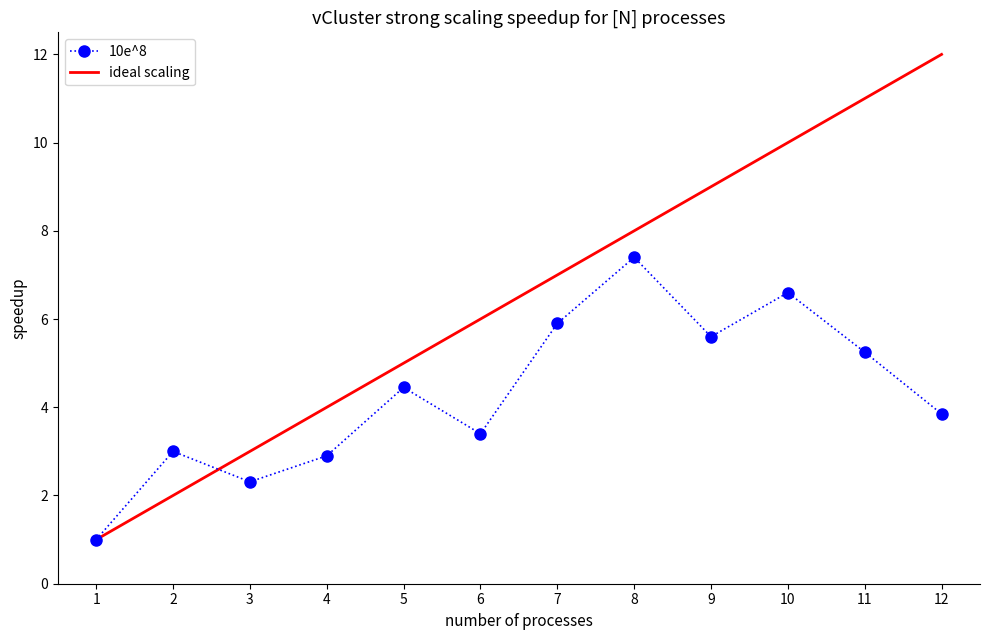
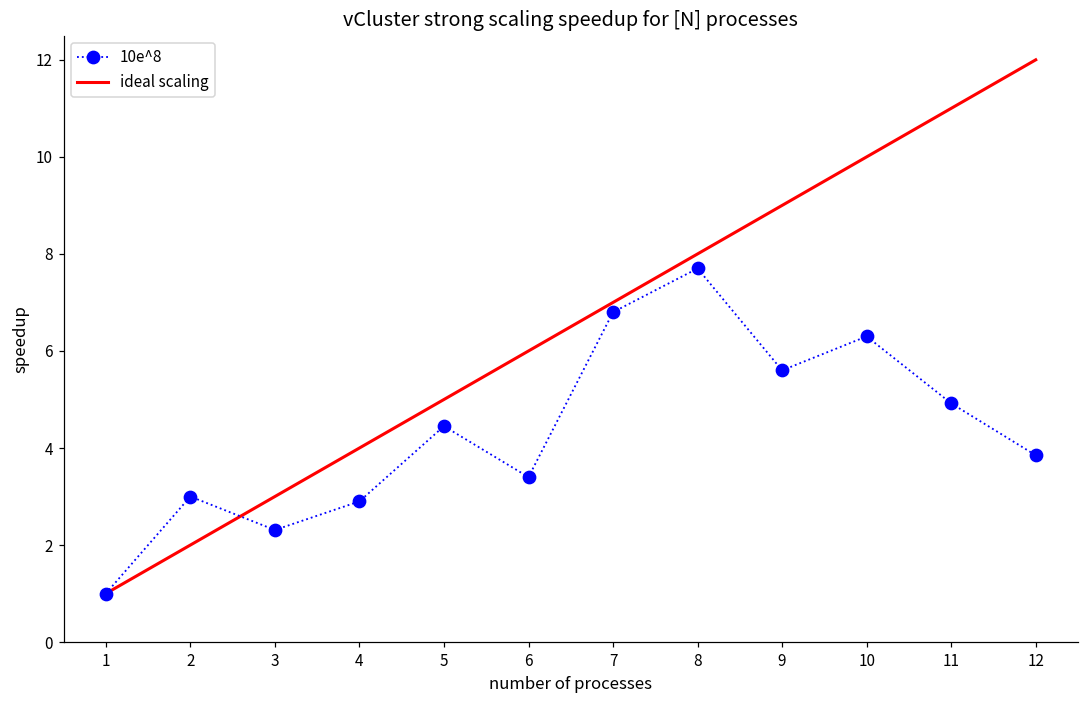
  {
    "ideal scaling": {
      "12": 12.0
    },
    "10e^8": {
      "2": 3.0,
      "3": 2.3,
      "4": 2.9,
      "5": 4.5,
      "6": 3.4,
-     "7": 5.9,
-     "8": 7.4,
+     "7": 6.8,
+     "8": 7.7,
      "9": 5.6,
-     "10": 6.6,
-     "11": 5.3,
+     "10": 6.3,
+     "11": 4.9,
      "12": 3.9
    }
  }
